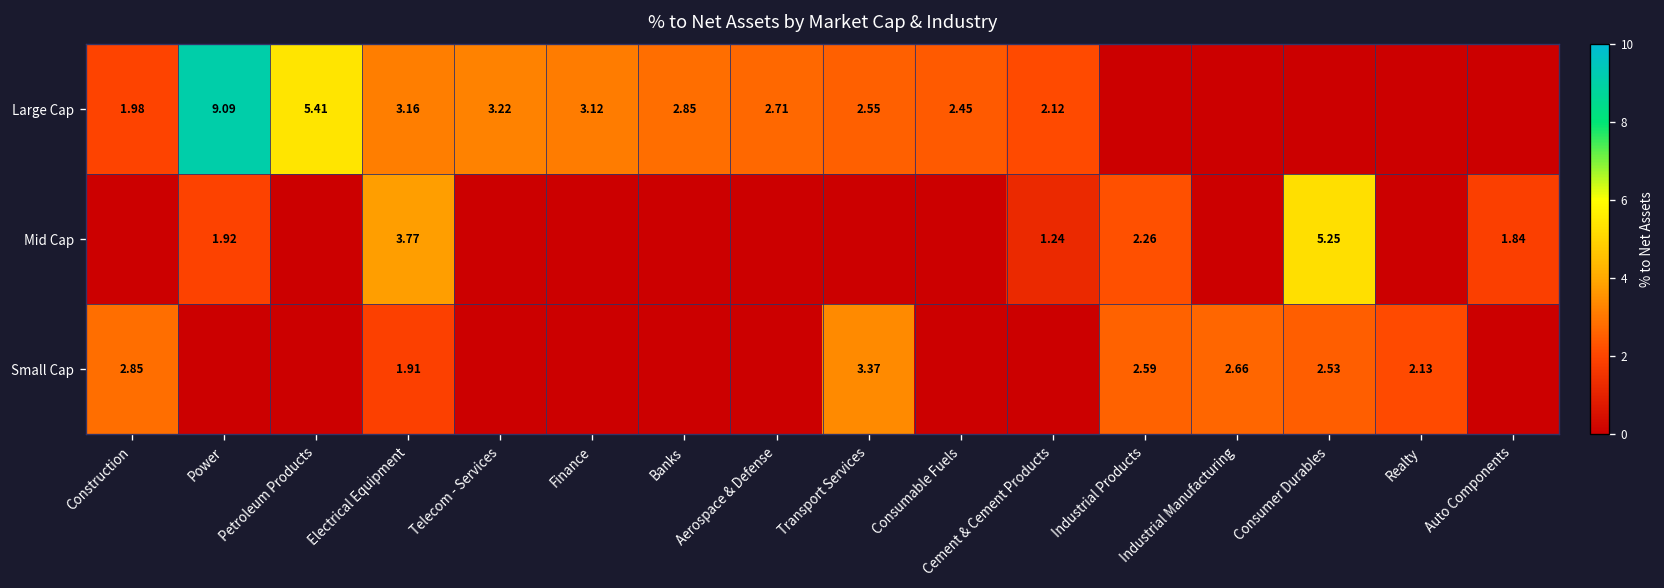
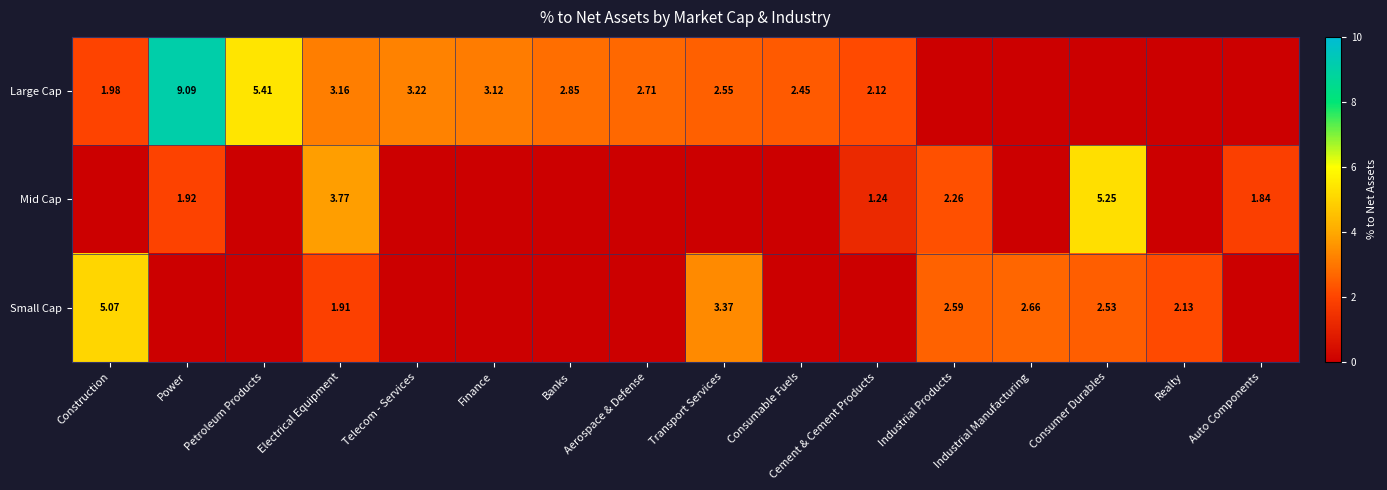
  {
    "Large Cap": {
      "Construction": 1.98,
      "Power": 9.09,
      "Petroleum Products": 5.41,
      "Electrical Equipment": 3.16,
      "Telecom - Services": 3.22,
      "Finance": 3.12,
      "Banks": 2.85,
      "Aerospace & Defense": 2.71,
      "Transport Services": 2.55,
      "Consumable Fuels": 2.45,
      "Cement & Cement Products": 2.12
    },
    "Mid Cap": {
      "Power": 1.92,
      "Electrical Equipment": 3.77,
      "Cement & Cement Products": 1.24,
      "Industrial Products": 2.26,
      "Consumer Durables": 5.25,
      "Auto Components": 1.84
    },
    "Small Cap": {
-     "Construction": 2.85,
+     "Construction": 5.07,
      "Electrical Equipment": 1.91,
      "Transport Services": 3.37,
      "Industrial Products": 2.59,
      "Industrial Manufacturing": 2.66,
      "Consumer Durables": 2.53,
      "Realty": 2.13
    }
  }
